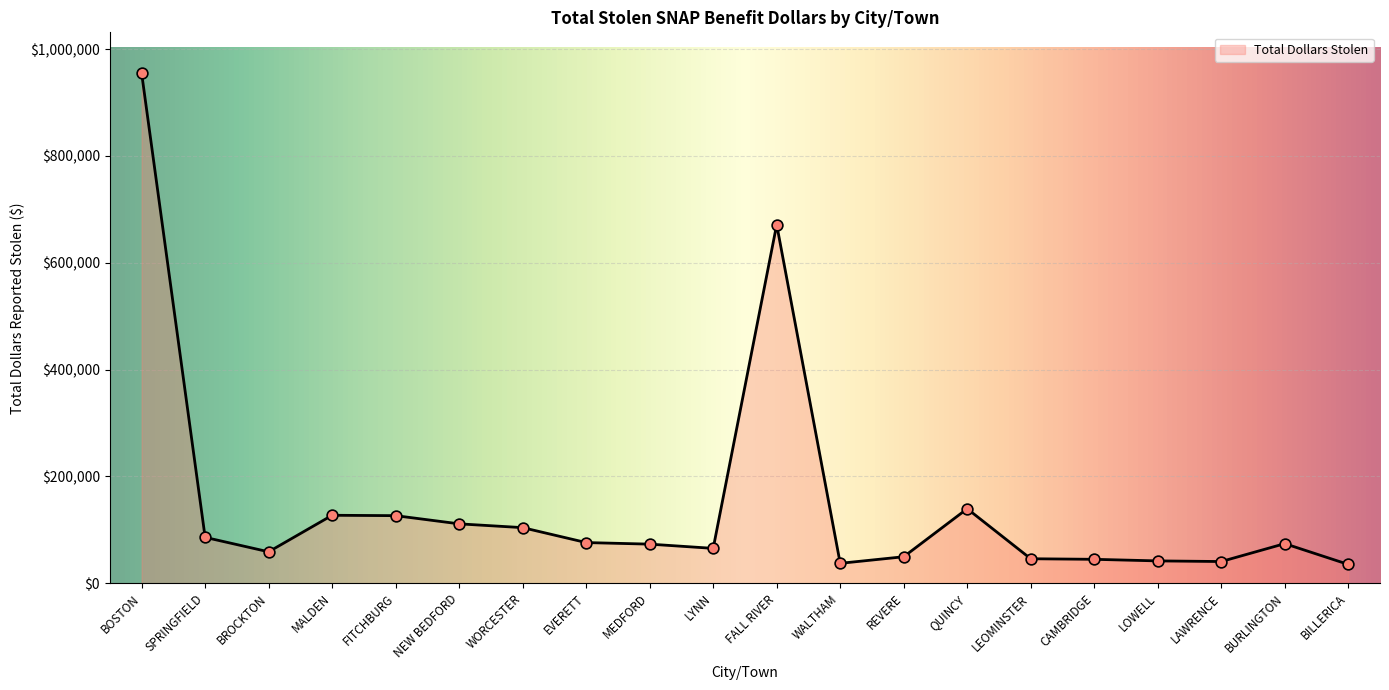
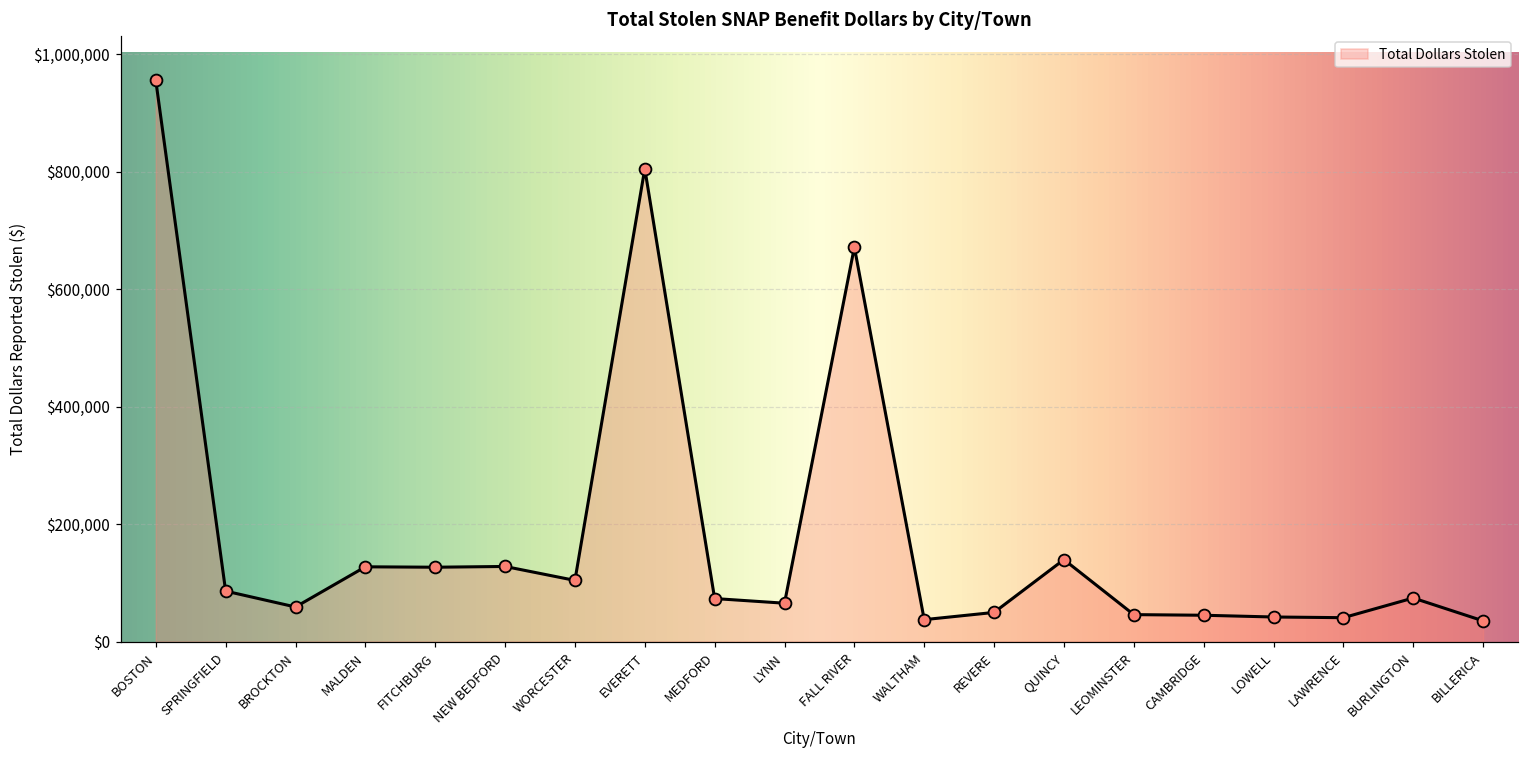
  {
    "BOSTON": "$950,000",
    "SPRINGFIELD": "$90,000",
    "BROCKTON": "$60,000",
    "MALDEN": "$130,000",
    "FITCHBURG": "$130,000",
-   "NEW BEDFORD": "$110,000",
+   "NEW BEDFORD": "$130,000",
    "WORCESTER": "$100,000",
-   "EVERETT": "$80,000",
+   "EVERETT": "$800,000",
    "MEDFORD": "$70,000",
    "LYNN": "$70,000",
    "FALL RIVER": "$670,000",
    "WALTHAM": "$40,000",
    "REVERE": "$50,000",
    "QUINCY": "$140,000",
    "LEOMINSTER": "$50,000",
    "CAMBRIDGE": "$40,000",
    "LOWELL": "$40,000",
    "LAWRENCE": "$40,000",
    "BURLINGTON": "$70,000",
    "BILLERICA": "$40,000"
  }
